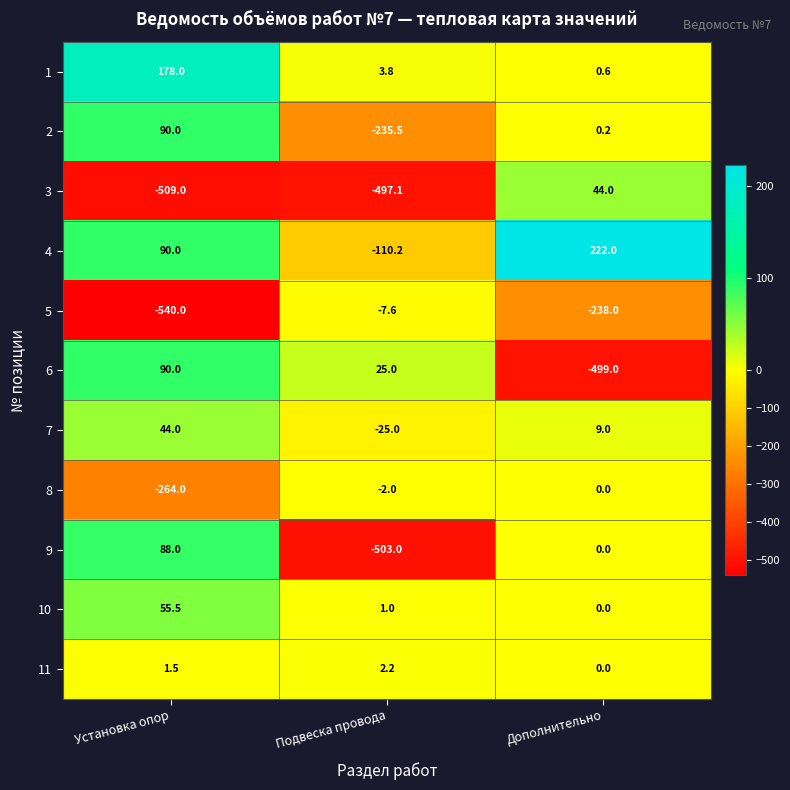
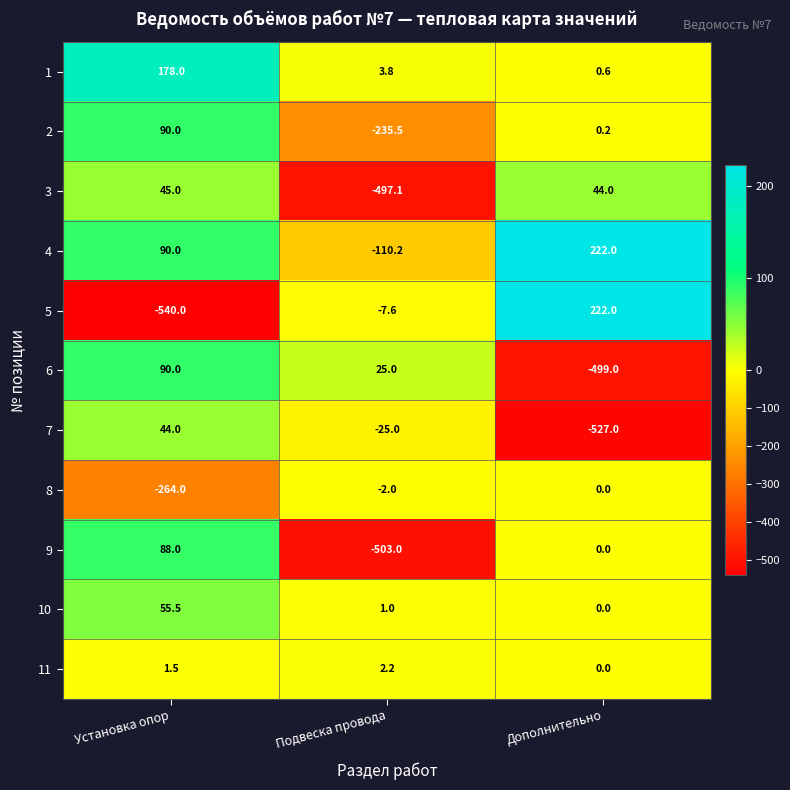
  {
    "1": {
      "Установка опор": 178.0,
      "Подвеска провода": 3.8,
      "Дополнительно": 0.6
    },
    "2": {
      "Установка опор": 90.0,
      "Подвеска провода": -235.5,
      "Дополнительно": 0.2
    },
    "3": {
-     "Установка опор": -509.0,
+     "Установка опор": 45.0,
      "Подвеска провода": -497.1,
      "Дополнительно": 44.0
    },
    "4": {
      "Установка опор": 90.0,
      "Подвеска провода": -110.2,
      "Дополнительно": 222.0
    },
    "5": {
      "Установка опор": -540.0,
      "Подвеска провода": -7.6,
-     "Дополнительно": -238.0
+     "Дополнительно": 222.0
    },
    "6": {
      "Установка опор": 90.0,
      "Подвеска провода": 25.0,
      "Дополнительно": -499.0
    },
    "7": {
      "Установка опор": 44.0,
      "Подвеска провода": -25.0,
-     "Дополнительно": 9.0
+     "Дополнительно": -527.0
    },
    "8": {
      "Установка опор": -264.0,
      "Подвеска провода": -2.0,
      "Дополнительно": 0.0
    },
    "9": {
      "Установка опор": 88.0,
      "Подвеска провода": -503.0,
      "Дополнительно": 0.0
    },
    "10": {
      "Установка опор": 55.5,
      "Подвеска провода": 1.0,
      "Дополнительно": 0.0
    },
    "11": {
      "Установка опор": 1.5,
      "Подвеска провода": 2.2,
      "Дополнительно": 0.0
    }
  }
